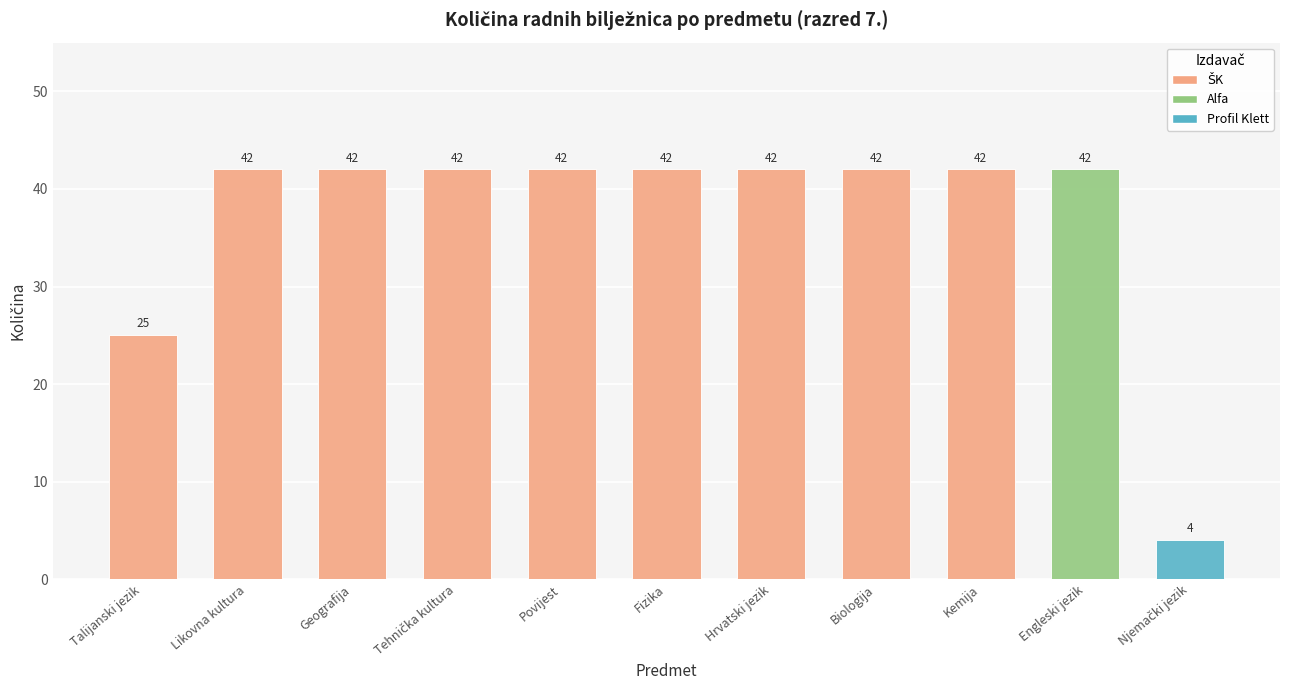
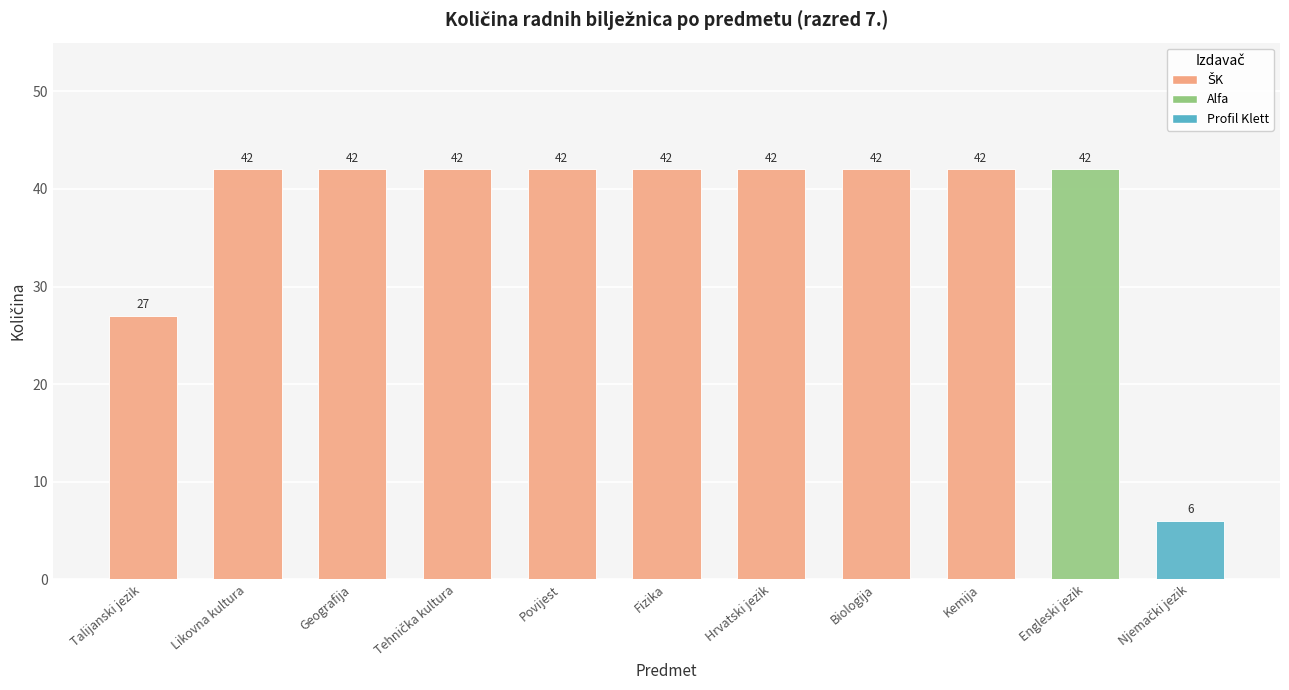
  {
-   "Talijanski jezik": 25,
+   "Talijanski jezik": 27,
    "Likovna kultura": 42,
    "Geografija": 42,
    "Tehnička kultura": 42,
    "Povijest": 42,
    "Fizika": 42,
    "Hrvatski jezik": 42,
    "Biologija": 42,
    "Kemija": 42,
    "Engleski jezik": 42,
-   "Njemački jezik": 4
+   "Njemački jezik": 6
  }
